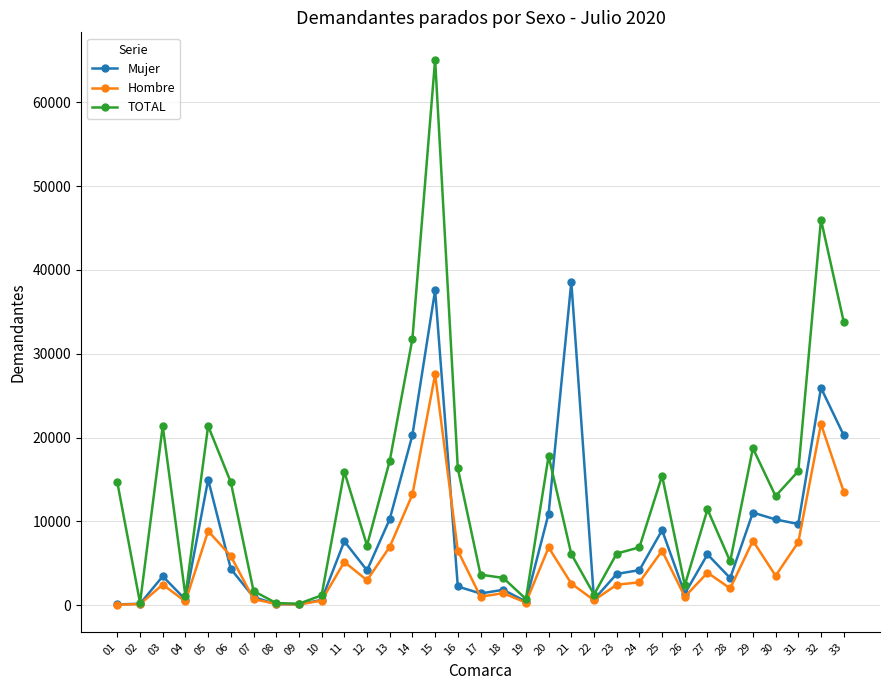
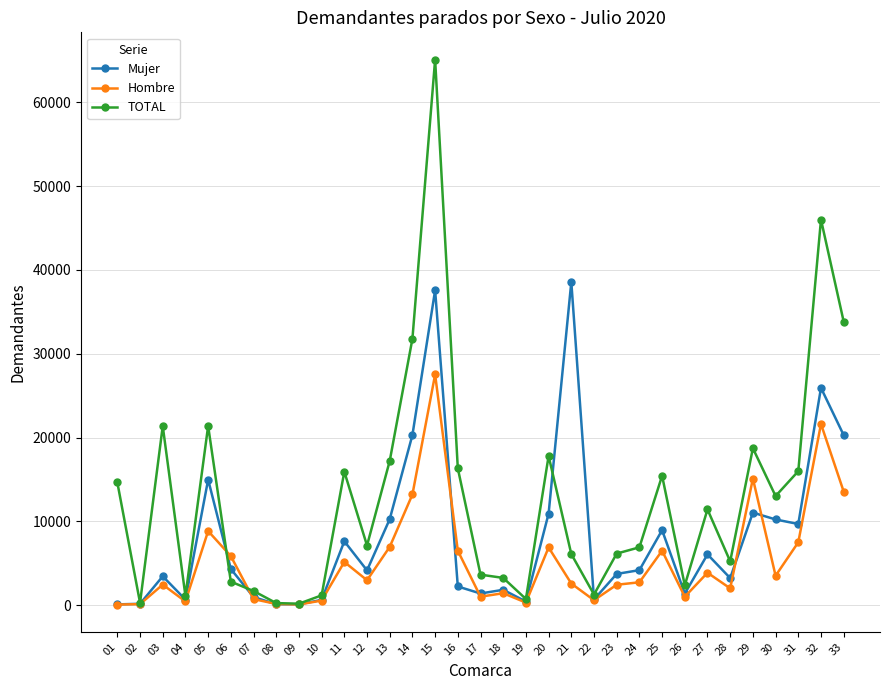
  {
    "Mujer": {
      "03": 3000,
      "05": 15000,
      "06": 4000,
      "11": 8000,
      "12": 4000,
      "13": 10000,
      "14": 20000,
      "15": 38000,
      "16": 2000,
      "17": 1000,
      "18": 2000,
      "20": 11000,
      "21": 39000,
      "23": 4000,
      "24": 4000,
      "25": 9000,
      "26": 1000,
      "27": 6000,
      "28": 3000,
      "29": 11000,
      "30": 10000,
      "31": 10000,
      "32": 26000,
      "33": 20000
    },
    "Hombre": {
      "03": 2000,
      "05": 9000,
      "06": 6000,
      "11": 5000,
      "12": 3000,
      "13": 7000,
      "14": 13000,
      "15": 28000,
      "16": 6000,
      "17": 1000,
      "18": 1000,
      "20": 7000,
      "21": 3000,
      "23": 2000,
      "24": 3000,
      "25": 6000,
      "26": 1000,
      "27": 4000,
      "28": 2000,
-     "29": 8000,
+     "29": 15000,
      "30": 4000,
      "31": 7000,
      "32": 22000,
      "33": 14000
    },
    "TOTAL": {
      "01": 15000,
      "03": 21000,
      "04": 1000,
      "05": 21000,
-     "06": 15000,
+     "06": 3000,
      "07": 2000,
      "10": 1000,
      "11": 16000,
      "12": 7000,
      "13": 17000,
      "14": 32000,
      "15": 65000,
      "16": 16000,
      "17": 4000,
      "18": 3000,
      "20": 18000,
      "21": 6000,
      "22": 1000,
      "23": 6000,
      "24": 7000,
      "25": 15000,
      "26": 2000,
      "27": 11000,
      "28": 5000,
      "29": 19000,
      "30": 13000,
      "31": 16000,
      "32": 46000,
      "33": 34000
    }
  }
